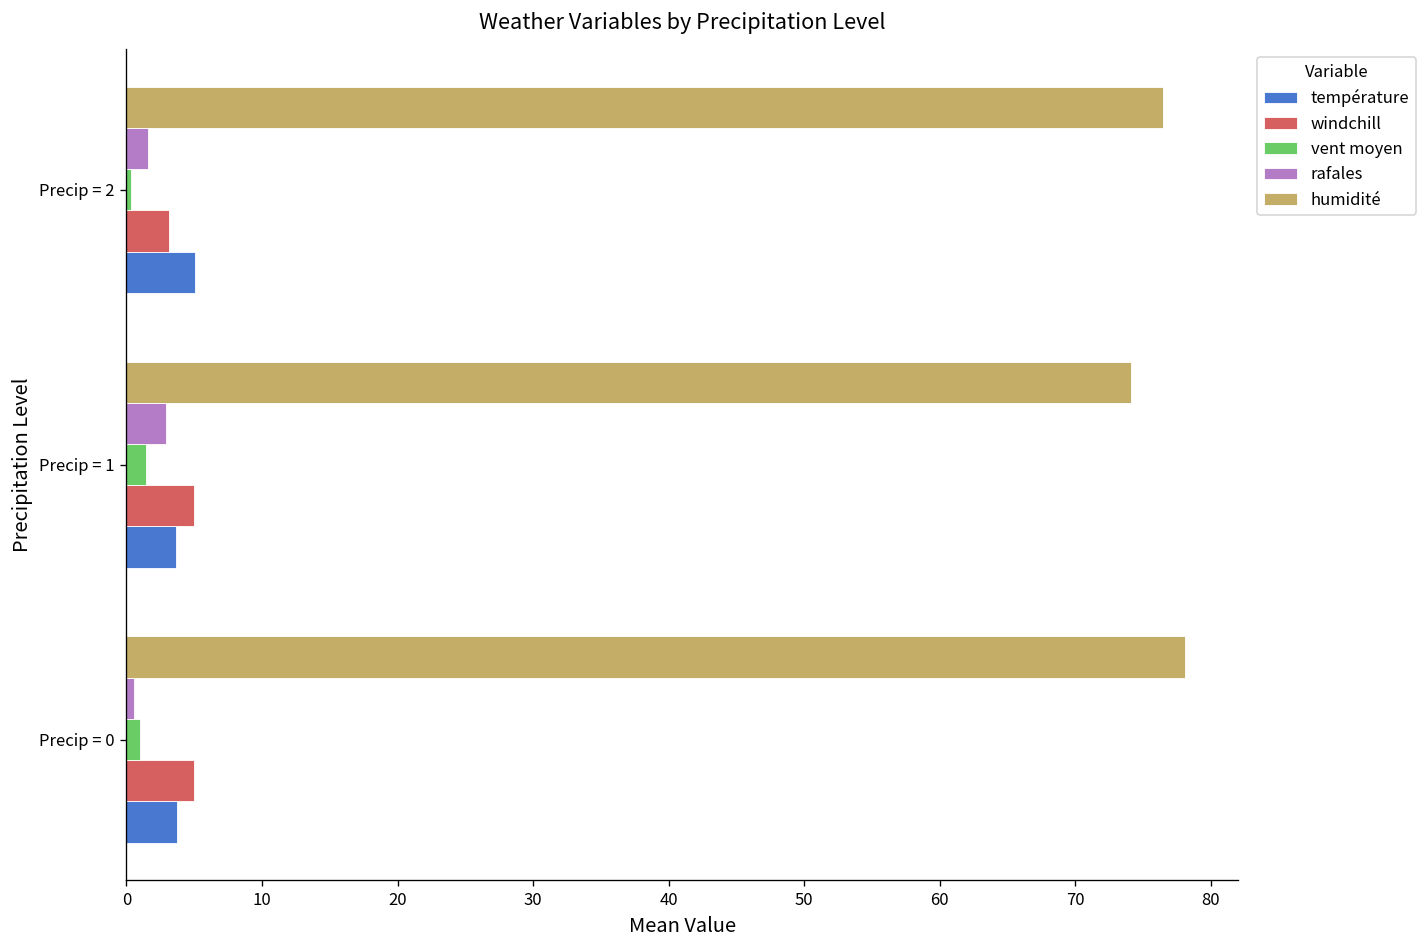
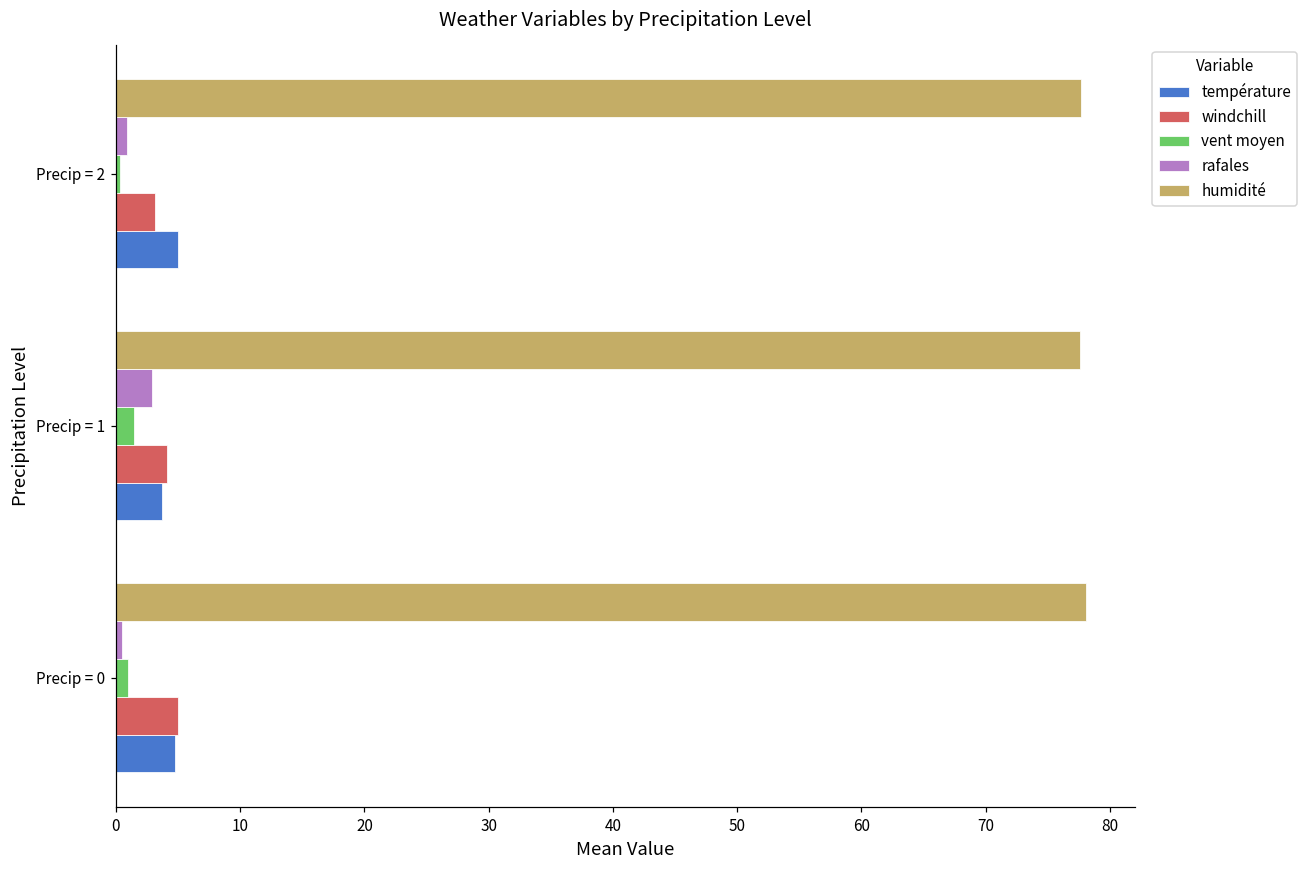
  {
    "température": {
      "Precip = 2": 5.0,
      "Precip = 1": 3.7,
-     "Precip = 0": 3.8
+     "Precip = 0": 4.7
    },
    "windchill": {
      "Precip = 2": 3.2,
-     "Precip = 1": 5.0,
+     "Precip = 1": 4.1,
      "Precip = 0": 5.0
    },
    "vent moyen": {
      "Precip = 2": 0.3,
      "Precip = 1": 1.5,
      "Precip = 0": 1.0
    },
    "rafales": {
-     "Precip = 2": 1.6,
+     "Precip = 2": 0.9,
      "Precip = 1": 2.9,
      "Precip = 0": 0.5
    },
    "humidité": {
-     "Precip = 2": 76.5,
-     "Precip = 1": 74.1,
+     "Precip = 2": 77.7,
+     "Precip = 1": 77.6,
      "Precip = 0": 78.1
    }
  }
